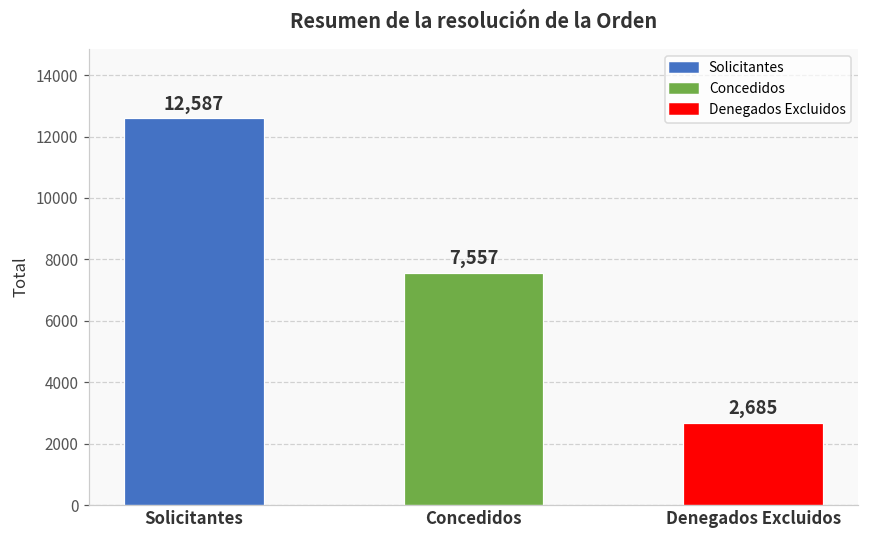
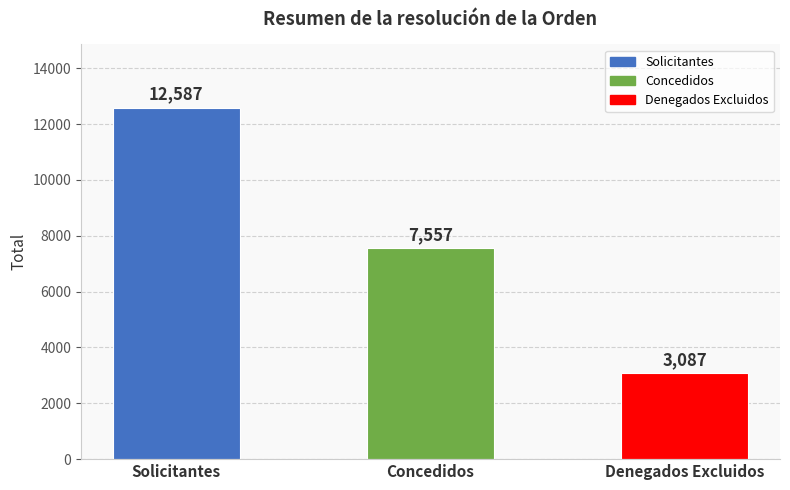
  {
    "Solicitantes": "12,587",
    "Concedidos": "7,557",
-   "Denegados Excluidos": "2,685"
+   "Denegados Excluidos": "3,087"
  }
